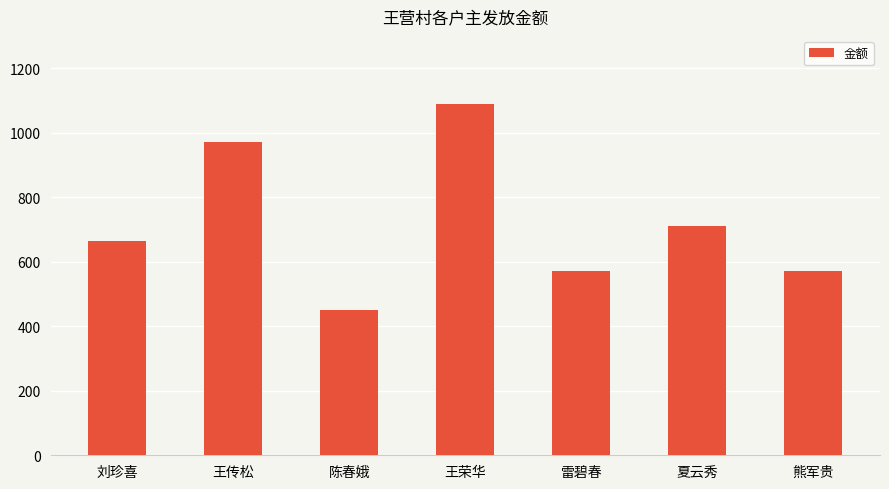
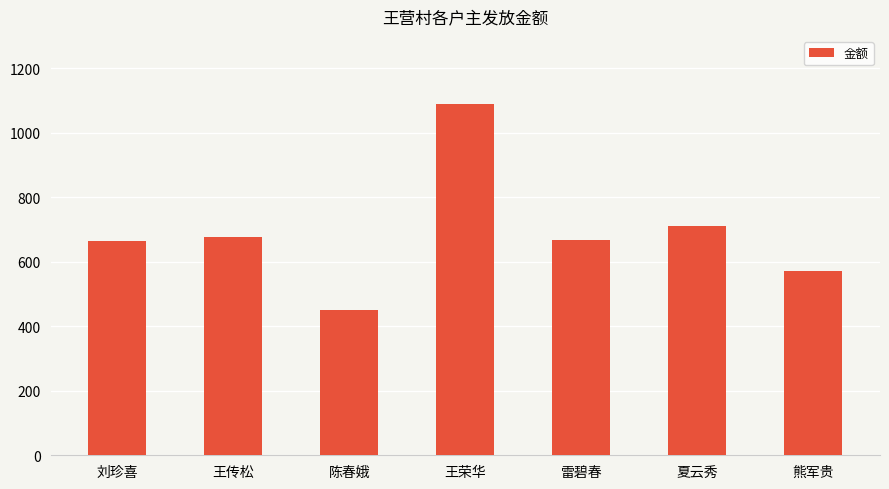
  {
    "刘珍喜": 660,
-   "王传松": 970,
+   "王传松": 680,
    "陈春娥": 450,
    "王荣华": 1090,
-   "雷碧春": 570,
+   "雷碧春": 670,
    "夏云秀": 710,
    "熊军贵": 570
  }
